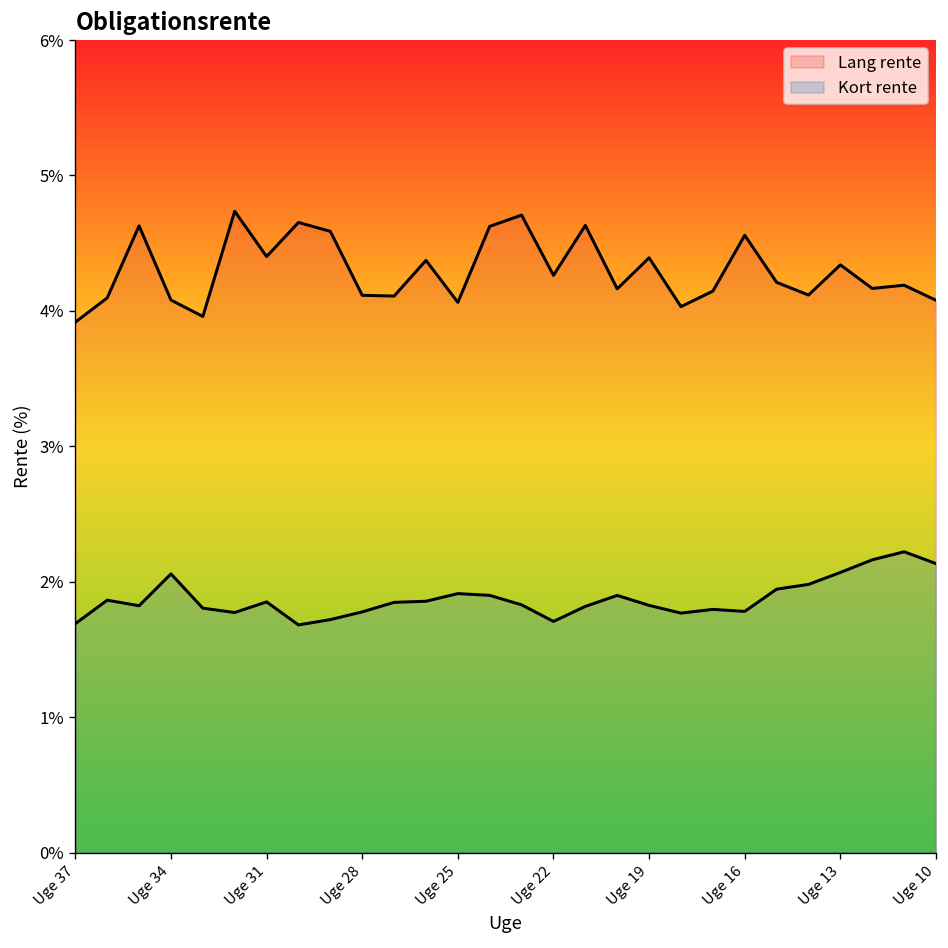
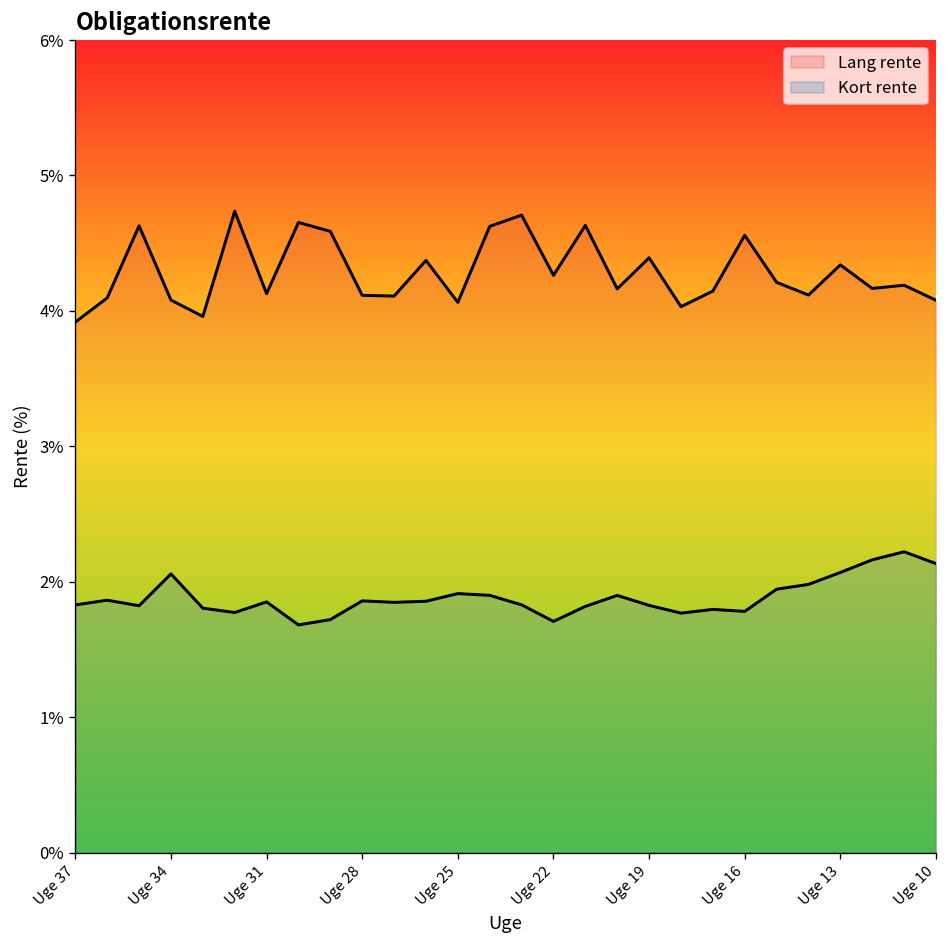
  {
    "Lang rente": {
      "Uge 37": "3.92%",
      "Uge 34": "4.08%",
-     "Uge 31": "4.40%",
+     "Uge 31": "4.13%",
      "Uge 28": "4.11%",
      "Uge 25": "4.06%",
      "Uge 22": "4.26%",
      "Uge 19": "4.39%",
      "Uge 16": "4.56%",
      "Uge 13": "4.34%",
      "Uge 10": "4.08%"
    },
    "Kort rente": {
-     "Uge 37": "1.69%",
+     "Uge 37": "1.83%",
      "Uge 34": "2.06%",
      "Uge 31": "1.85%",
-     "Uge 28": "1.78%",
+     "Uge 28": "1.86%",
      "Uge 25": "1.91%",
      "Uge 22": "1.71%",
      "Uge 19": "1.82%",
      "Uge 16": "1.78%",
      "Uge 13": "2.07%",
      "Uge 10": "2.13%"
    }
  }
